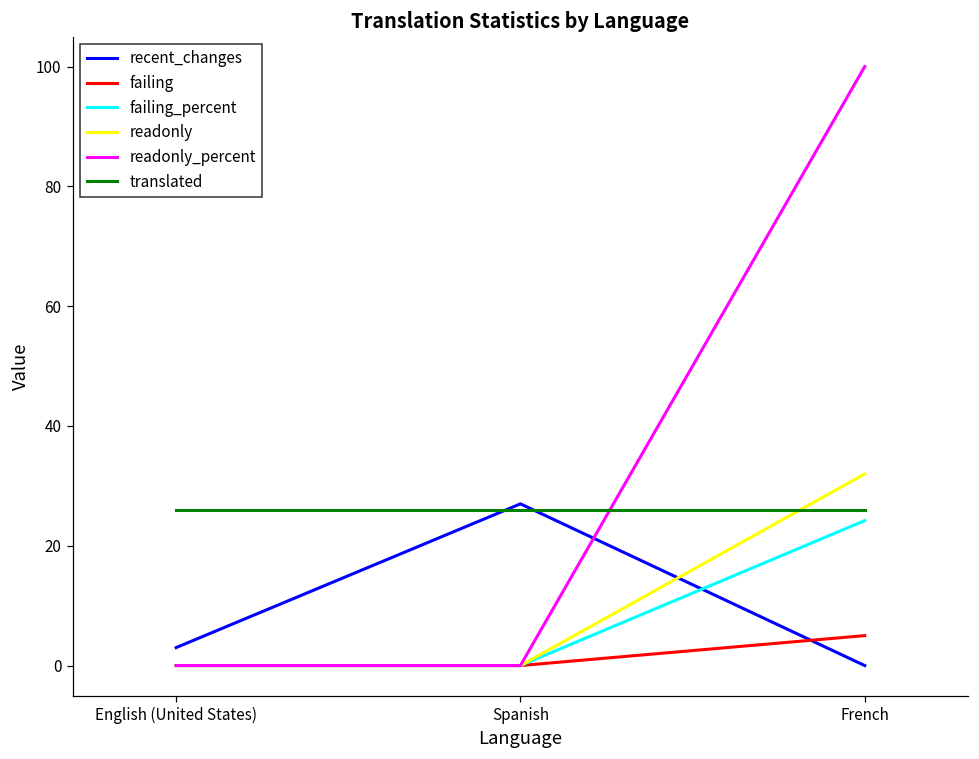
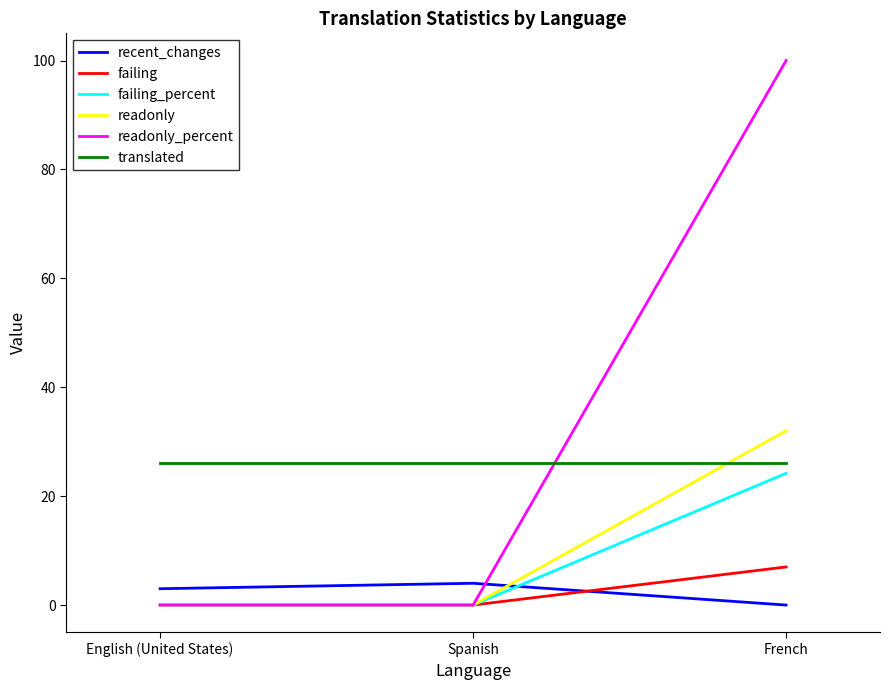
  {
    "recent_changes": {
      "English (United States)": 3,
-     "Spanish": 27,
+     "Spanish": 4,
      "French": 0
    },
    "failing": {
-     "French": 5
+     "French": 7
    },
    "failing_percent": {
      "French": 24
    },
    "readonly": {
      "French": 32
    },
    "readonly_percent": {
      "French": 100
    },
    "translated": {
      "English (United States)": 26,
      "Spanish": 26,
      "French": 26
    }
  }
